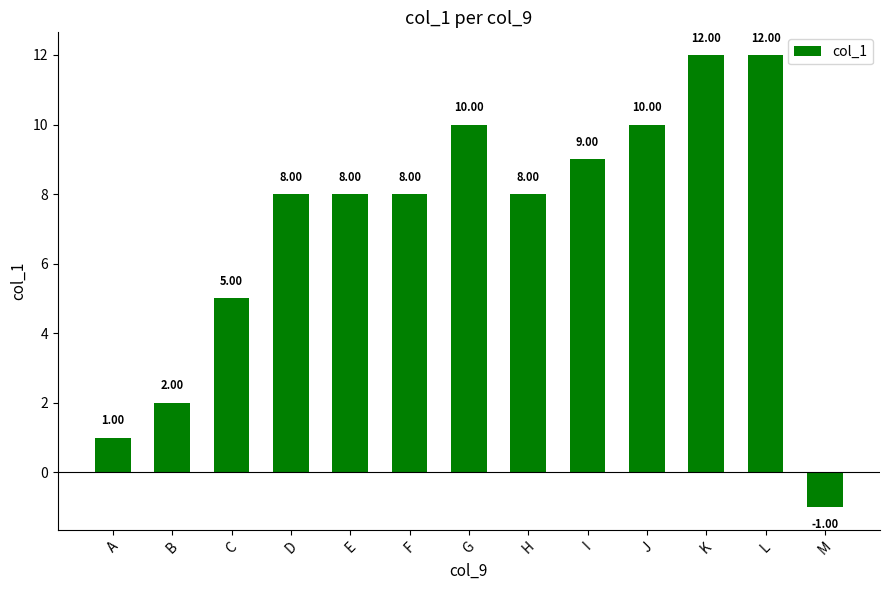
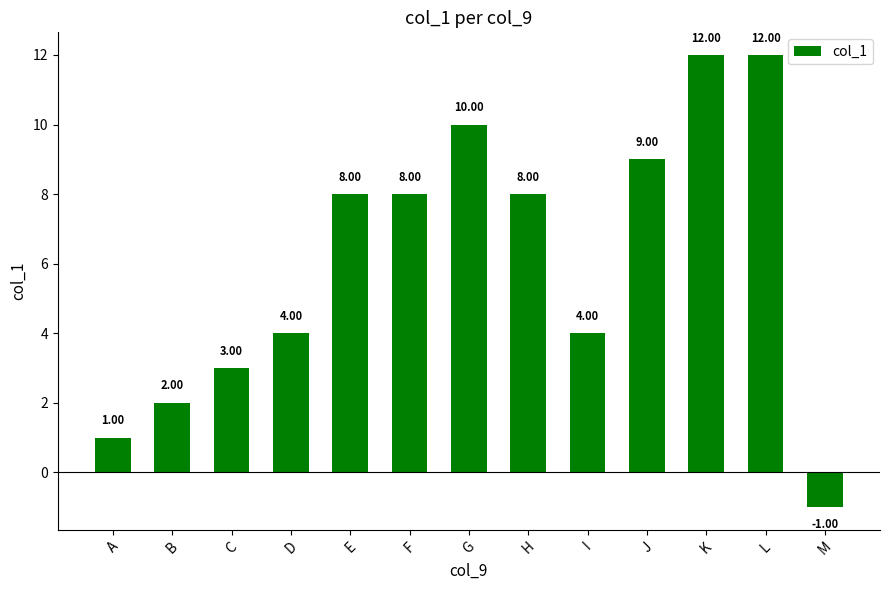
  {
    "A": 1.00,
    "B": 2.00,
-   "C": 5.00,
-   "D": 8.00,
+   "C": 3.00,
+   "D": 4.00,
    "E": 8.00,
    "F": 8.00,
    "G": 10.00,
    "H": 8.00,
-   "I": 9.00,
-   "J": 10.00,
+   "I": 4.00,
+   "J": 9.00,
    "K": 12.00,
    "L": 12.00,
    "M": -1.00
  }
